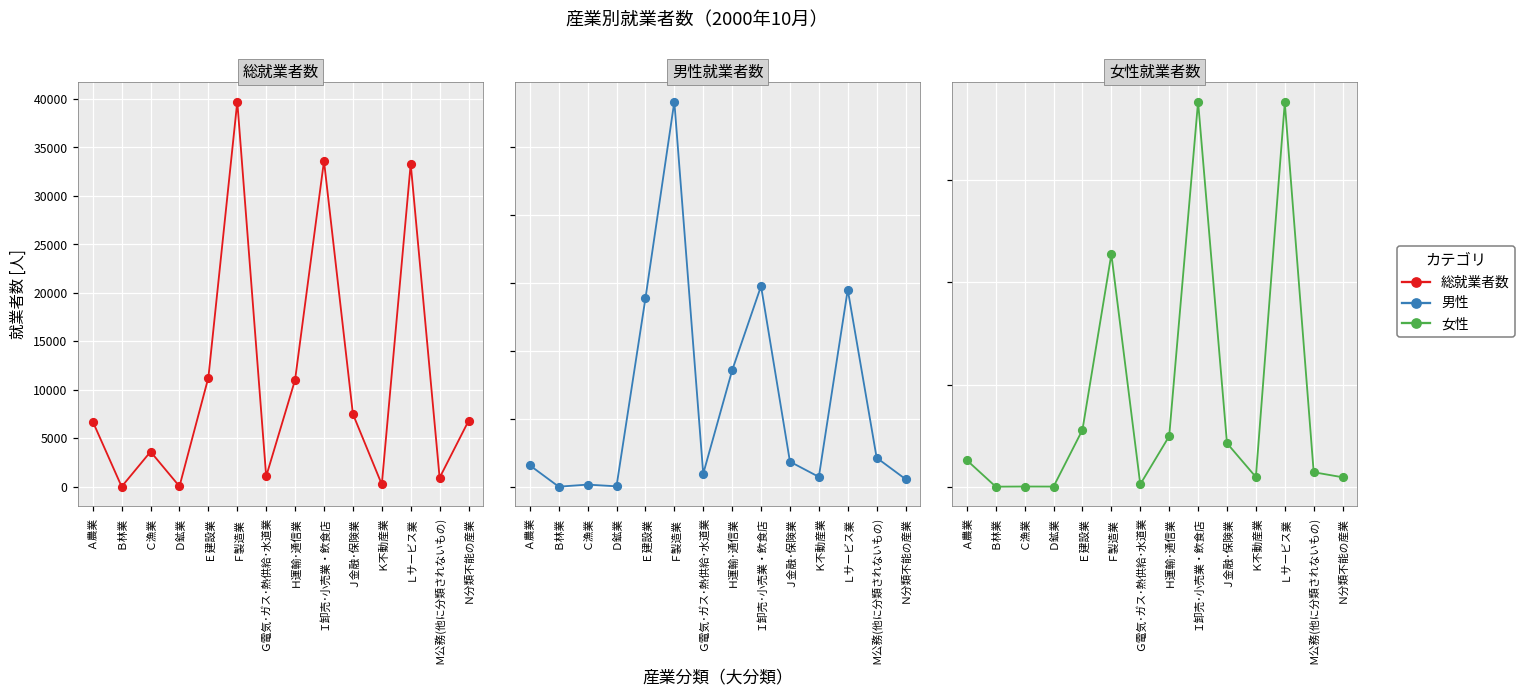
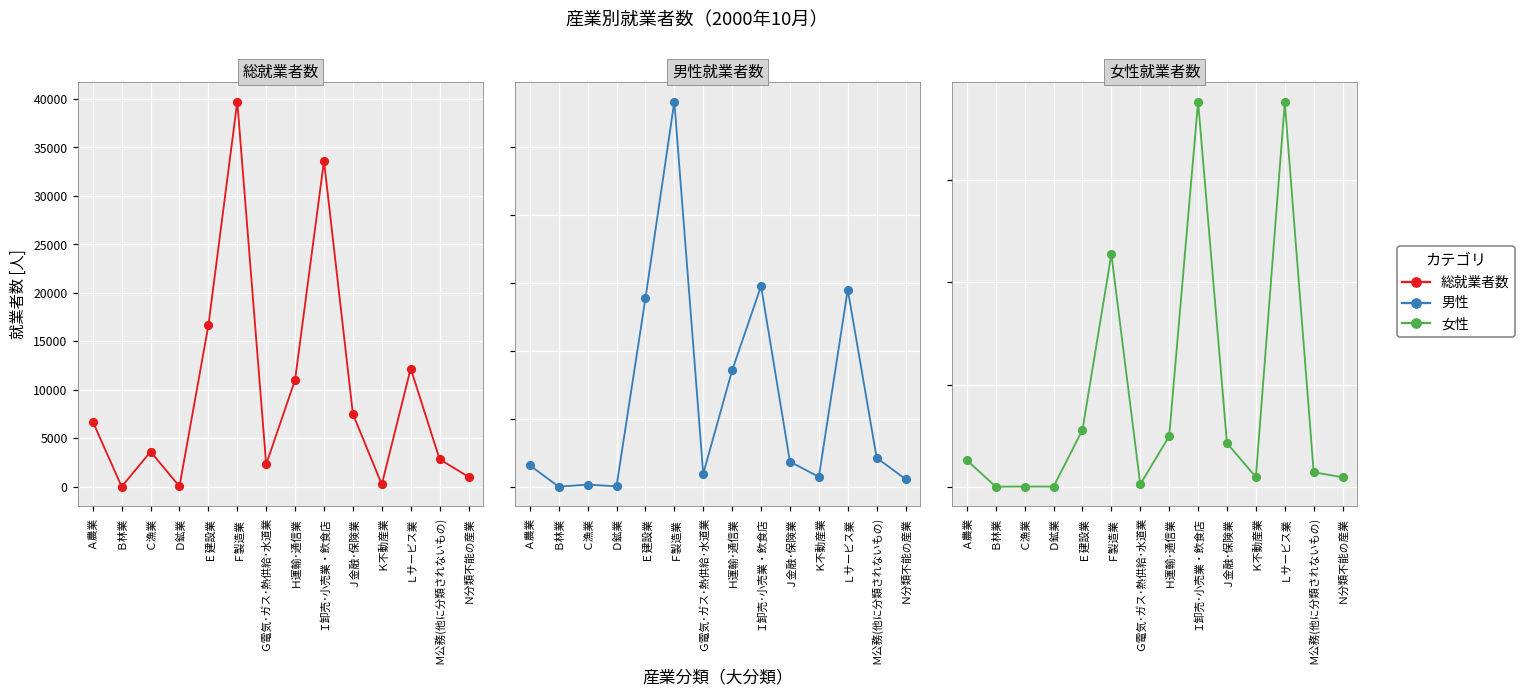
  {
    "総就業者数": {
      "Ａ農業": 7000,
      "Ｂ林業": 0,
      "Ｃ漁業": 4000,
      "Ｄ鉱業": 0,
-     "Ｅ建設業": 11000,
+     "Ｅ建設業": 17000,
      "Ｆ製造業": 40000,
-     "Ｇ電気･ガス･熱供給･水道業": 1000,
+     "Ｇ電気･ガス･熱供給･水道業": 2000,
      "Ｈ運輸･通信業": 11000,
      "Ｉ卸売･小売業・飲食店": 34000,
      "Ｊ金融･保険業": 8000,
      "Ｋ不動産業": 0,
-     "Ｌサービス業": 33000,
-     "Ｍ公務(他に分類されないもの)": 1000,
-     "Ｎ分類不能の産業": 7000
+     "Ｌサービス業": 12000,
+     "Ｍ公務(他に分類されないもの)": 3000,
+     "Ｎ分類不能の産業": 1000
    }
  }
